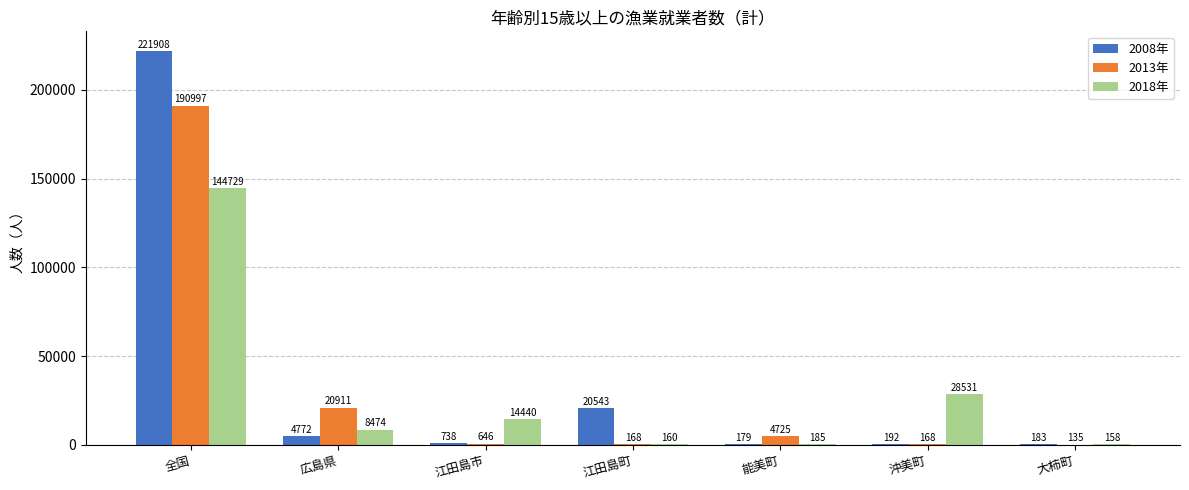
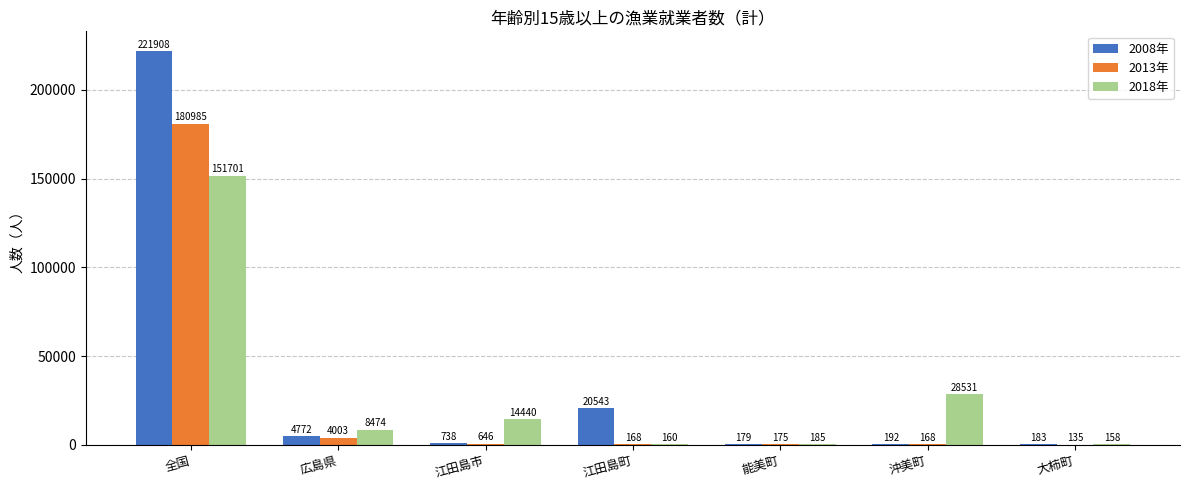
  {
    "2008年": {
      "全国": 221908,
      "広島県": 4772,
      "江田島市": 738,
      "江田島町": 20543,
      "能美町": 179,
      "沖美町": 192,
      "大柿町": 183
    },
    "2013年": {
-     "全国": 190997,
-     "広島県": 20911,
+     "全国": 180985,
+     "広島県": 4003,
      "江田島市": 646,
      "江田島町": 168,
-     "能美町": 4725,
+     "能美町": 175,
      "沖美町": 168,
      "大柿町": 135
    },
    "2018年": {
-     "全国": 144729,
+     "全国": 151701,
      "広島県": 8474,
      "江田島市": 14440,
      "江田島町": 160,
      "能美町": 185,
      "沖美町": 28531,
      "大柿町": 158
    }
  }
